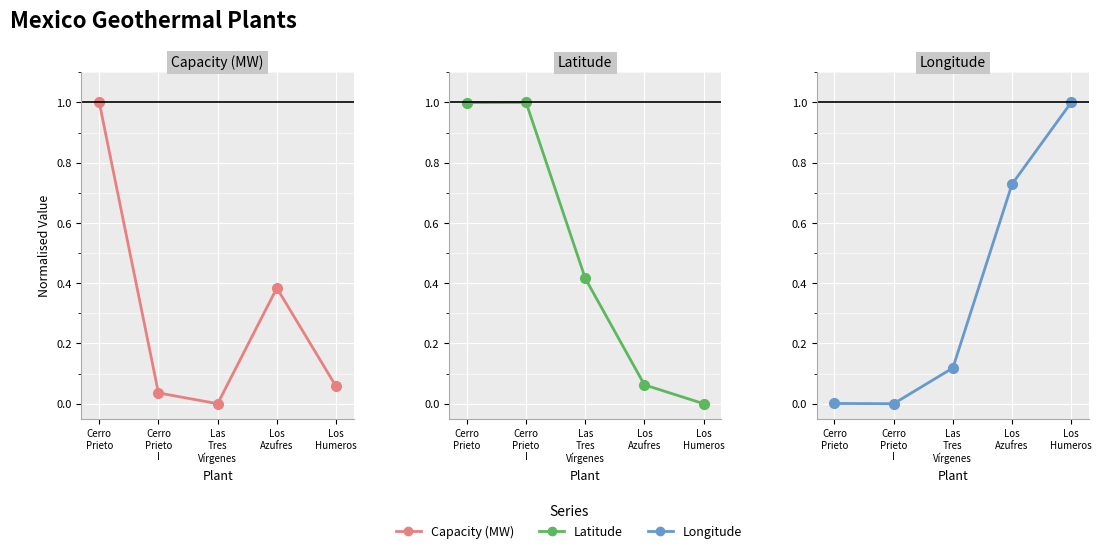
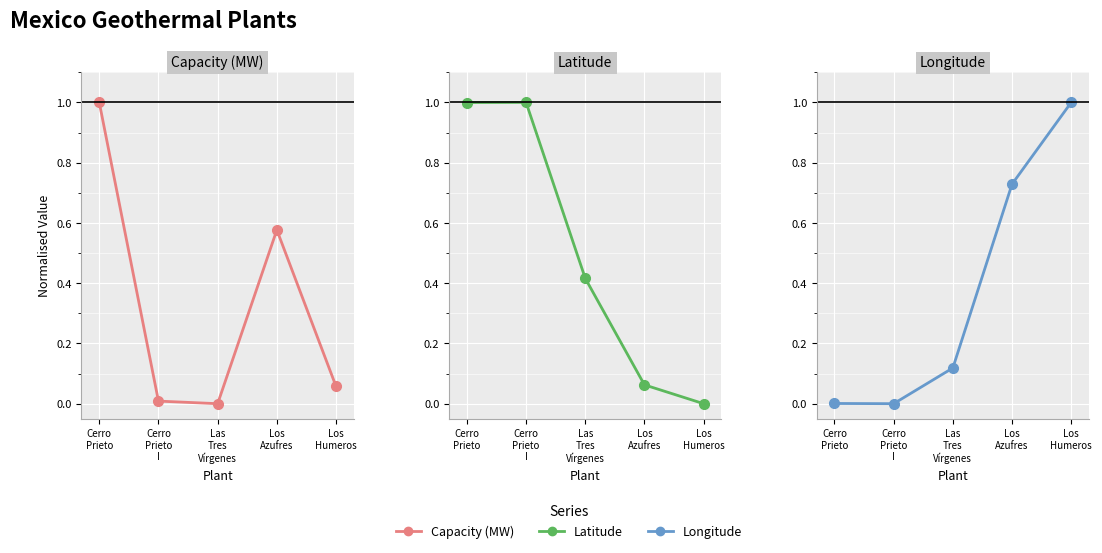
  {
    "Capacity (MW)": {
      "Cerro Prieto": 1.00,
-     "Cerro Prieto I": 0.04,
+     "Cerro Prieto I": 0.01,
      "Las Tres Vírgenes": 0.00,
-     "Los Azufres": 0.38,
+     "Los Azufres": 0.58,
      "Los Humeros": 0.06
    },
    "Latitude": {
      "Cerro Prieto": 1.00,
      "Cerro Prieto I": 1.00,
      "Las Tres Vírgenes": 0.42,
      "Los Azufres": 0.06,
      "Los Humeros": 0.00
    },
    "Longitude": {
      "Cerro Prieto": 0.00,
      "Cerro Prieto I": 0.00,
      "Las Tres Vírgenes": 0.12,
      "Los Azufres": 0.73,
      "Los Humeros": 1.00
    }
  }
